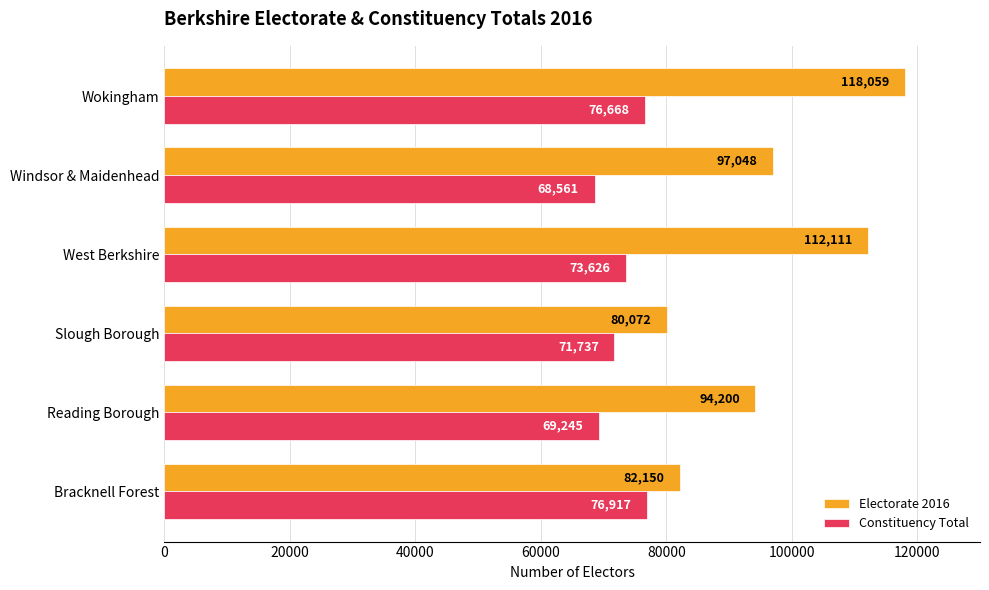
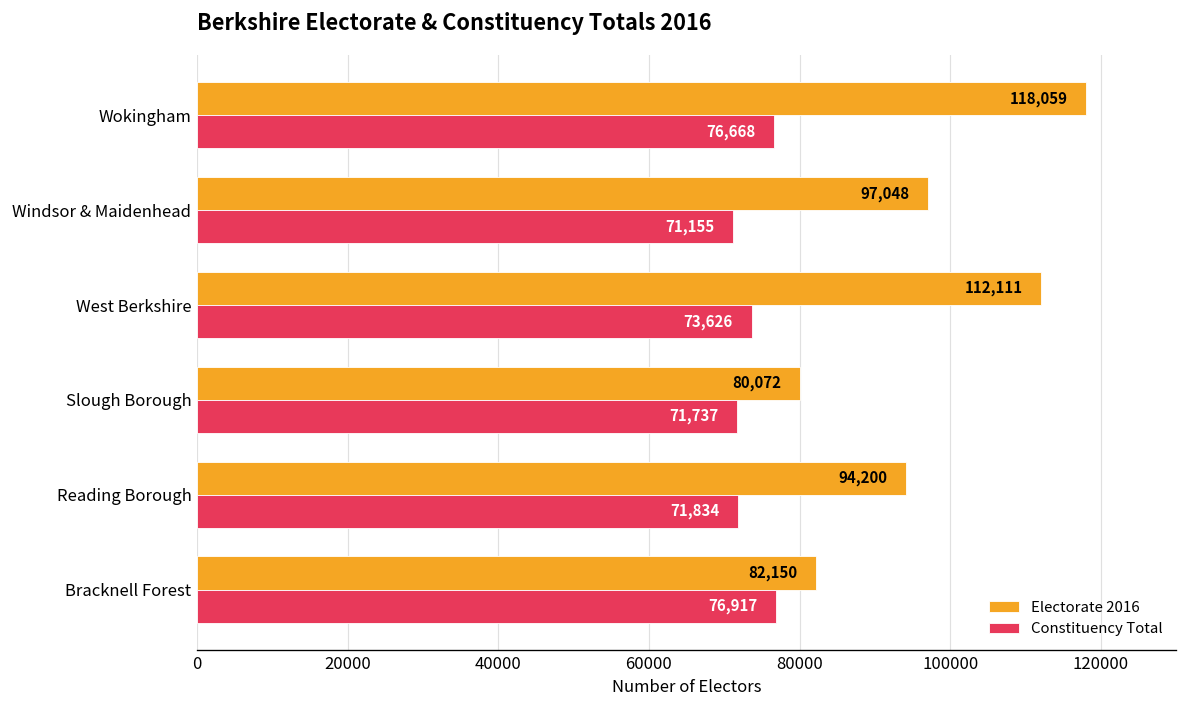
  {
    "Electorate 2016": {
      "Wokingham": "118,059",
      "Windsor & Maidenhead": "97,048",
      "West Berkshire": "112,111",
      "Slough Borough": "80,072",
      "Reading Borough": "94,200",
      "Bracknell Forest": "82,150"
    },
    "Constituency Total": {
      "Wokingham": "76,668",
-     "Windsor & Maidenhead": "68,561",
+     "Windsor & Maidenhead": "71,155",
      "West Berkshire": "73,626",
      "Slough Borough": "71,737",
-     "Reading Borough": "69,245",
+     "Reading Borough": "71,834",
      "Bracknell Forest": "76,917"
    }
  }
